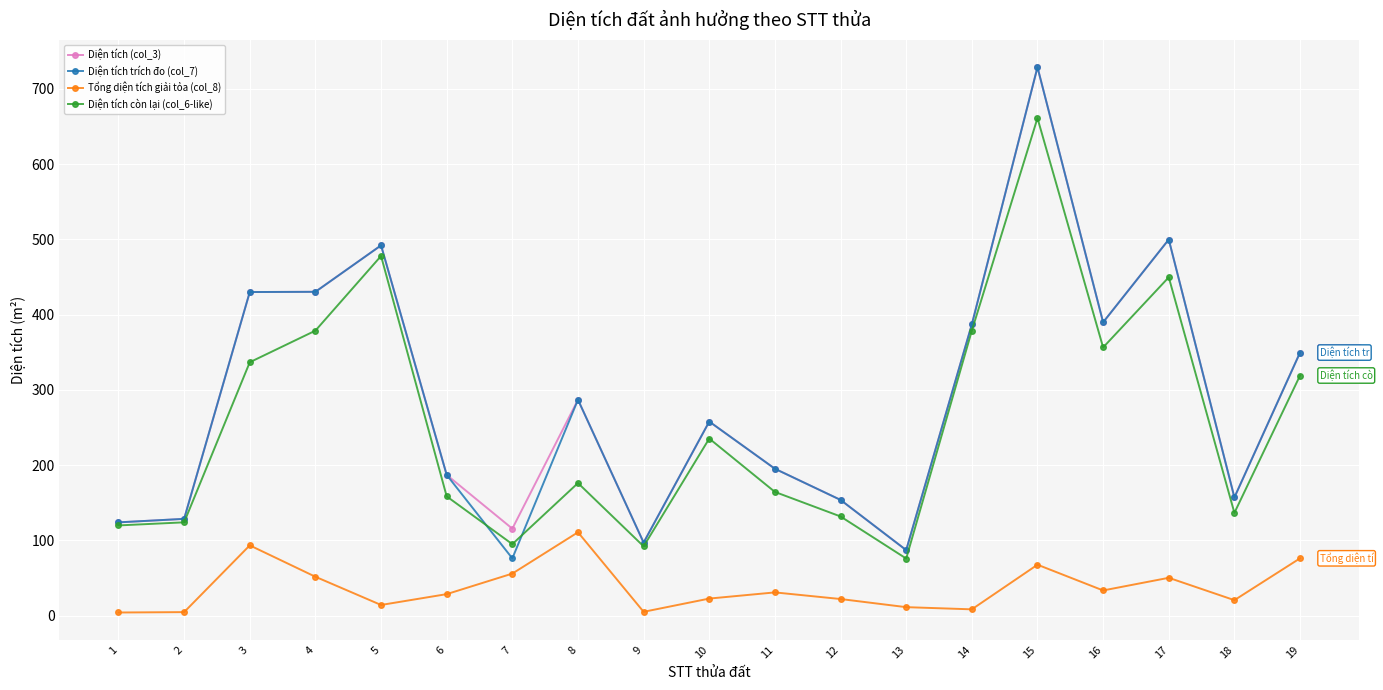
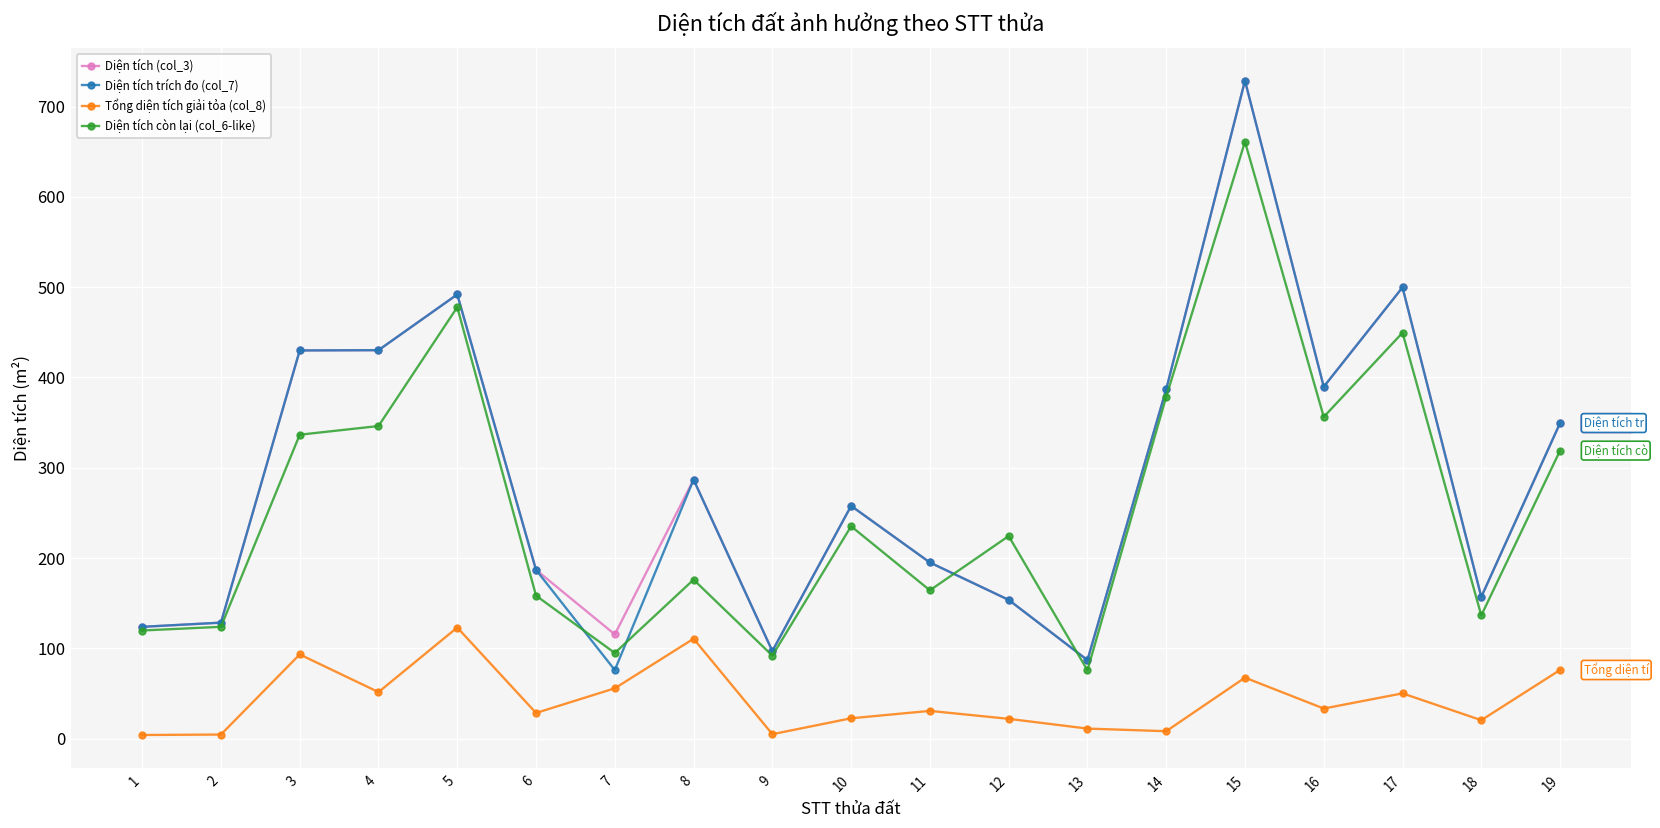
  {
    "Diện tích (col_3)": {
      "7": 120
    },
    "Diện tích trích đo (col_7)": {
      "7": 80
    },
    "Tổng diện tích giải tỏa (col_8)": {
      "1": 0,
      "2": 0,
      "3": 90,
      "4": 50,
-     "5": 10,
+     "5": 120,
      "6": 30,
      "7": 60,
      "8": 110,
      "9": 10,
      "10": 20,
      "11": 30,
      "12": 20,
      "13": 10,
      "14": 10,
      "15": 70,
      "16": 30,
      "17": 50,
      "18": 20,
      "19": 80
    },
    "Diện tích còn lại (col_6-like)": {
      "1": 120,
      "2": 120,
      "3": 340,
-     "4": 380,
+     "4": 350,
      "5": 480,
      "6": 160,
      "7": 90,
      "8": 180,
      "9": 90,
      "10": 240,
      "11": 160,
-     "12": 130,
+     "12": 220,
      "13": 80,
      "14": 380,
      "15": 660,
      "16": 360,
      "17": 450,
      "18": 140,
      "19": 320
    }
  }
